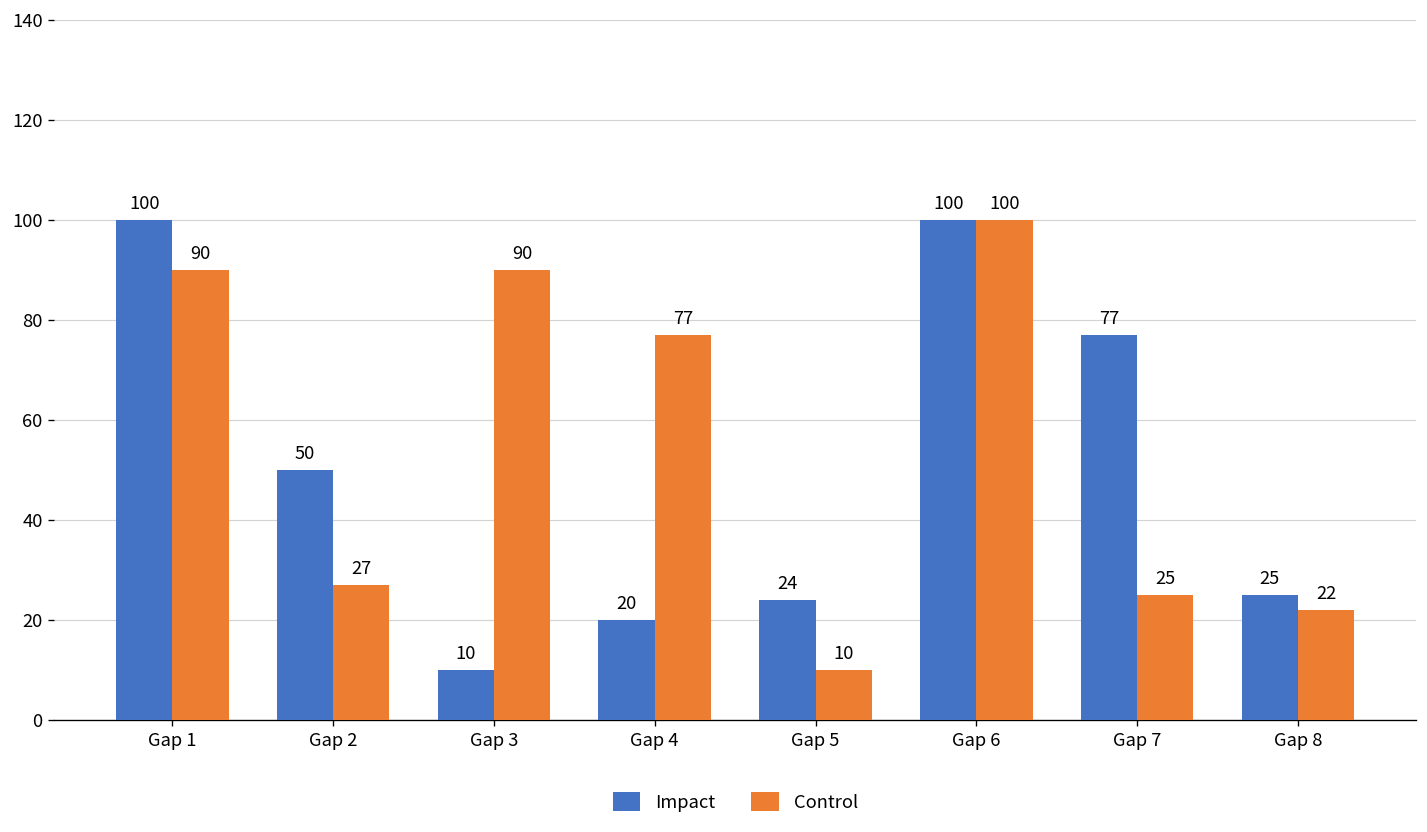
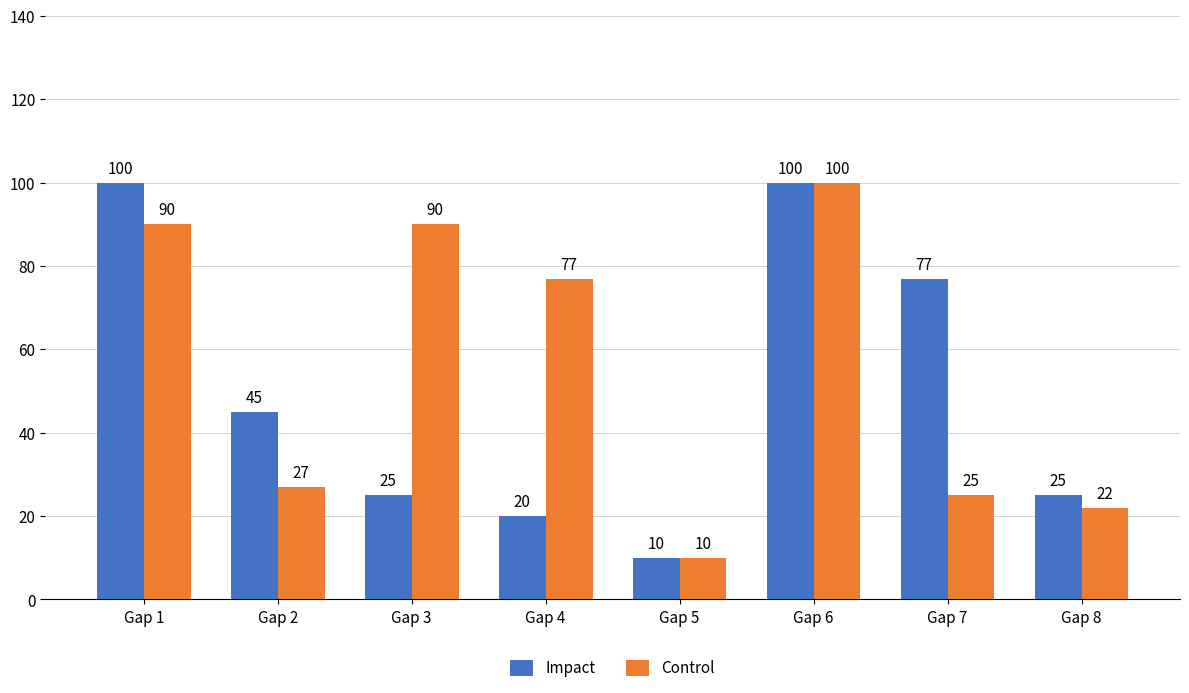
  {
    "Impact": {
      "Gap 1": 100,
-     "Gap 2": 50,
-     "Gap 3": 10,
+     "Gap 2": 45,
+     "Gap 3": 25,
      "Gap 4": 20,
-     "Gap 5": 24,
+     "Gap 5": 10,
      "Gap 6": 100,
      "Gap 7": 77,
      "Gap 8": 25
    },
    "Control": {
      "Gap 1": 90,
      "Gap 2": 27,
      "Gap 3": 90,
      "Gap 4": 77,
      "Gap 5": 10,
      "Gap 6": 100,
      "Gap 7": 25,
      "Gap 8": 22
    }
  }
